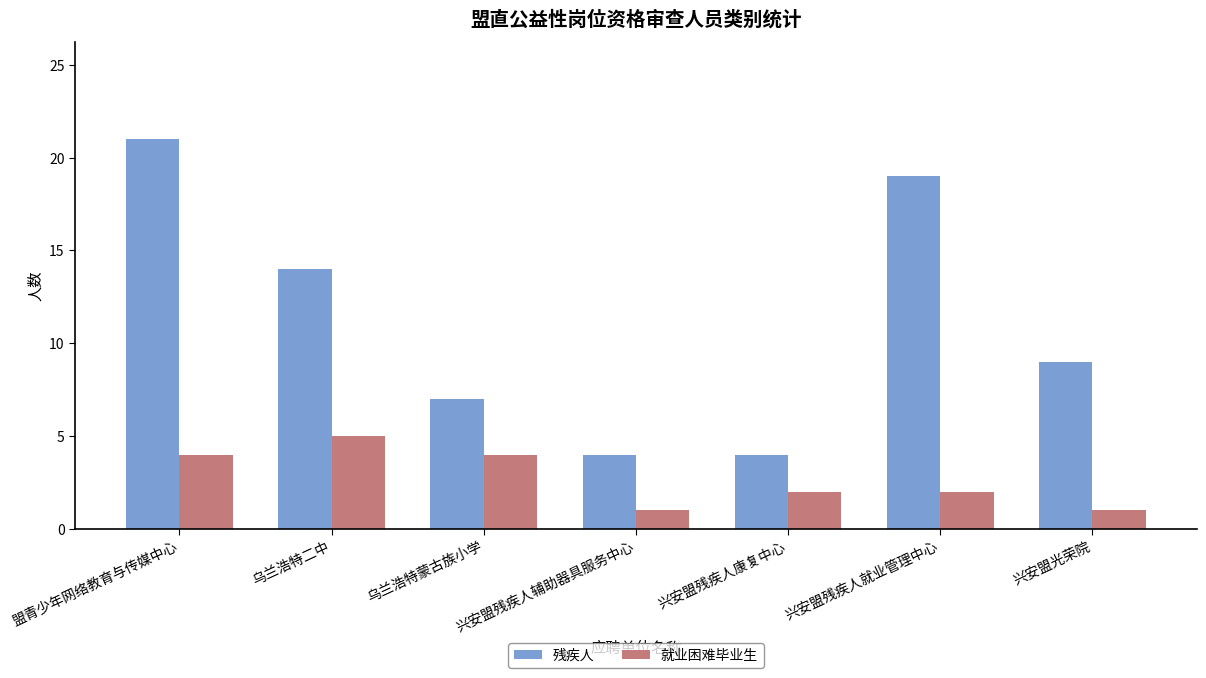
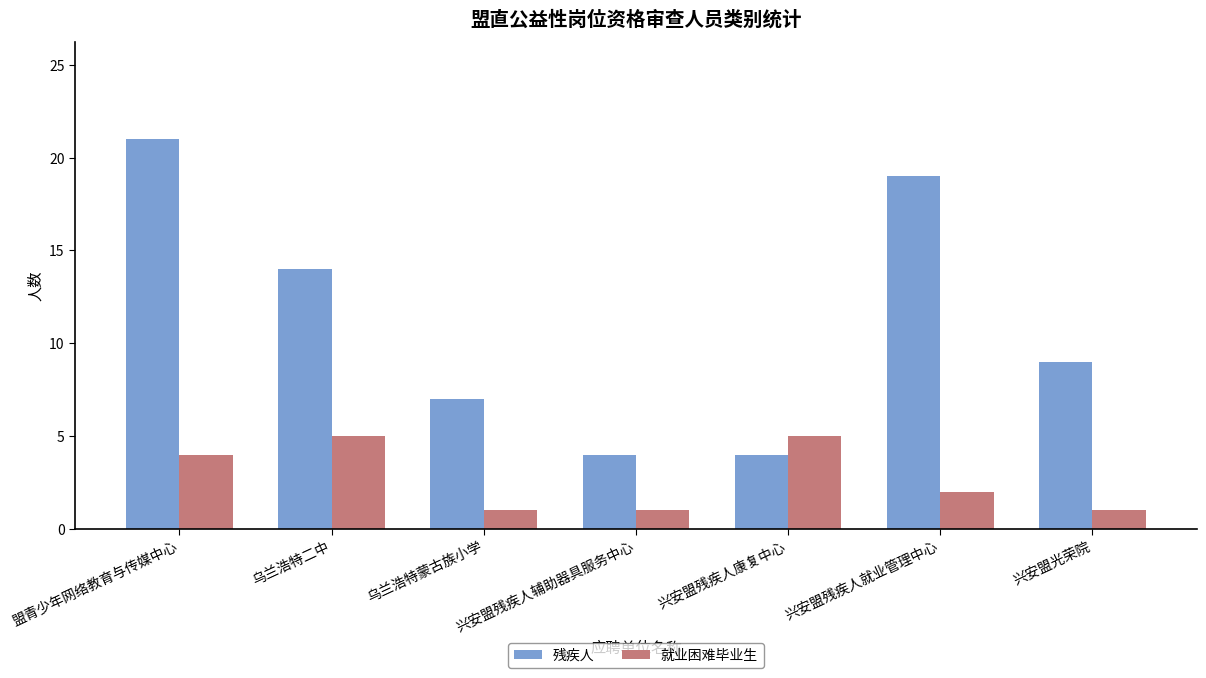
  {
    "残疾人": {
      "盟青少年网络教育与传媒中心": 21,
      "乌兰浩特二中": 14,
      "乌兰浩特蒙古族小学": 7,
      "兴安盟残疾人辅助器具服务中心": 4,
      "兴安盟残疾人康复中心": 4,
      "兴安盟残疾人就业管理中心": 19,
      "兴安盟光荣院": 9
    },
    "就业困难毕业生": {
      "盟青少年网络教育与传媒中心": 4,
      "乌兰浩特二中": 5,
-     "乌兰浩特蒙古族小学": 4,
+     "乌兰浩特蒙古族小学": 1,
      "兴安盟残疾人辅助器具服务中心": 1,
-     "兴安盟残疾人康复中心": 2,
+     "兴安盟残疾人康复中心": 5,
      "兴安盟残疾人就业管理中心": 2,
      "兴安盟光荣院": 1
    }
  }
